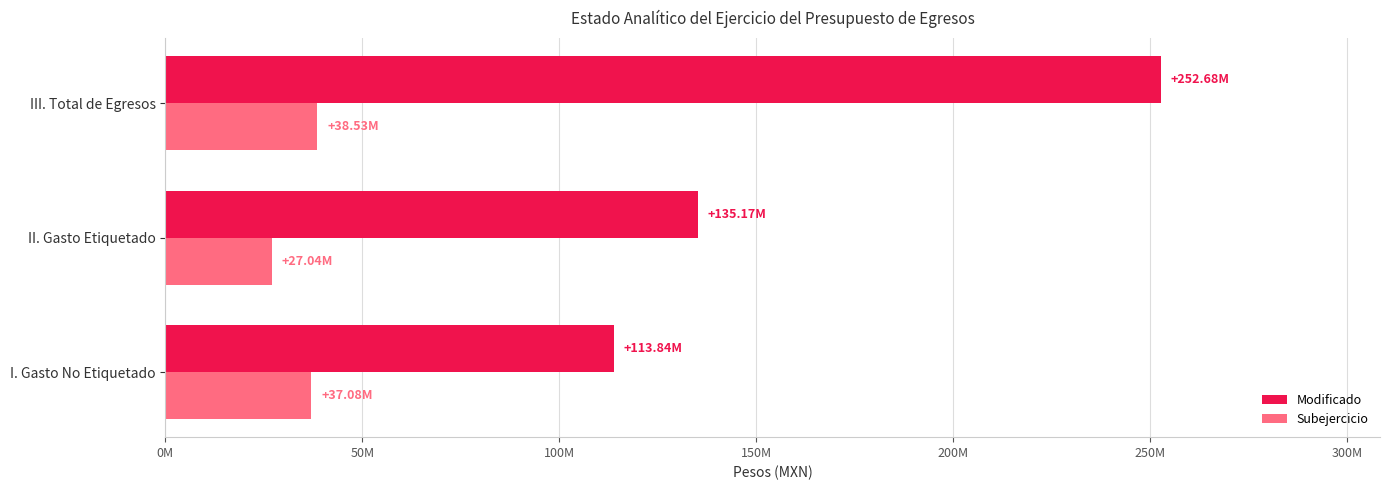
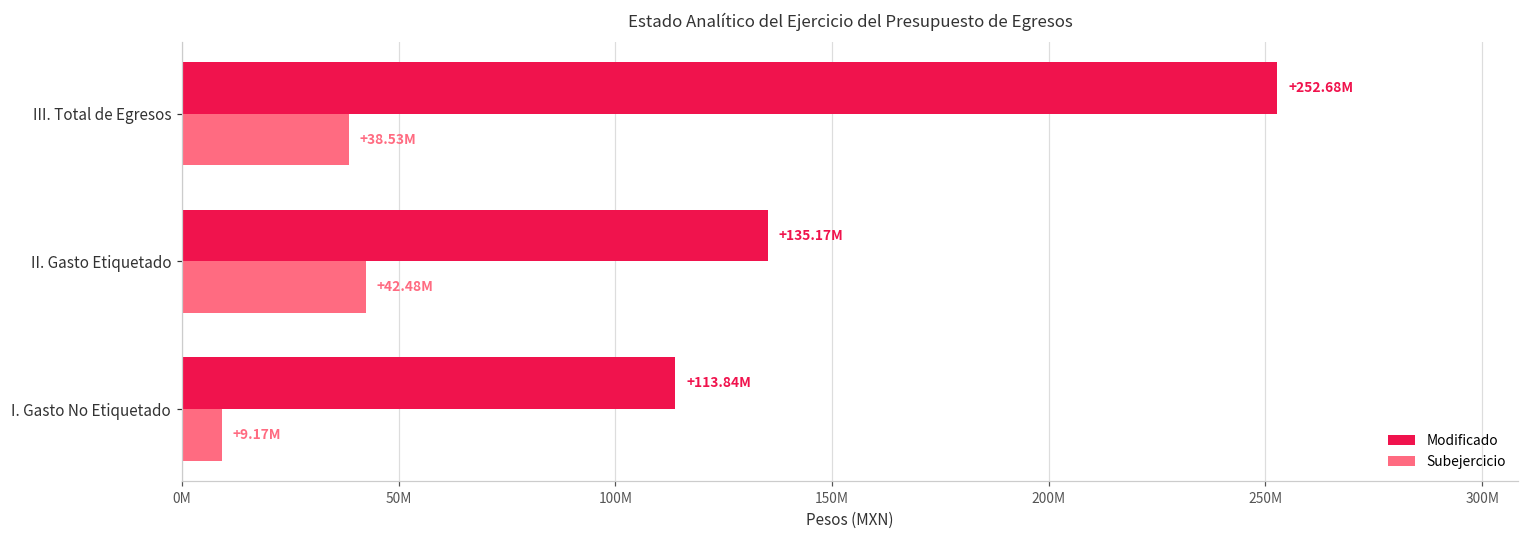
  {
    "Modificado": {
      "III. Total de Egresos": "+252.68M",
      "II. Gasto Etiquetado": "+135.17M",
      "I. Gasto No Etiquetado": "+113.84M"
    },
    "Subejercicio": {
      "III. Total de Egresos": "+38.53M",
-     "II. Gasto Etiquetado": "+27.04M",
-     "I. Gasto No Etiquetado": "+37.08M"
+     "II. Gasto Etiquetado": "+42.48M",
+     "I. Gasto No Etiquetado": "+9.17M"
    }
  }
